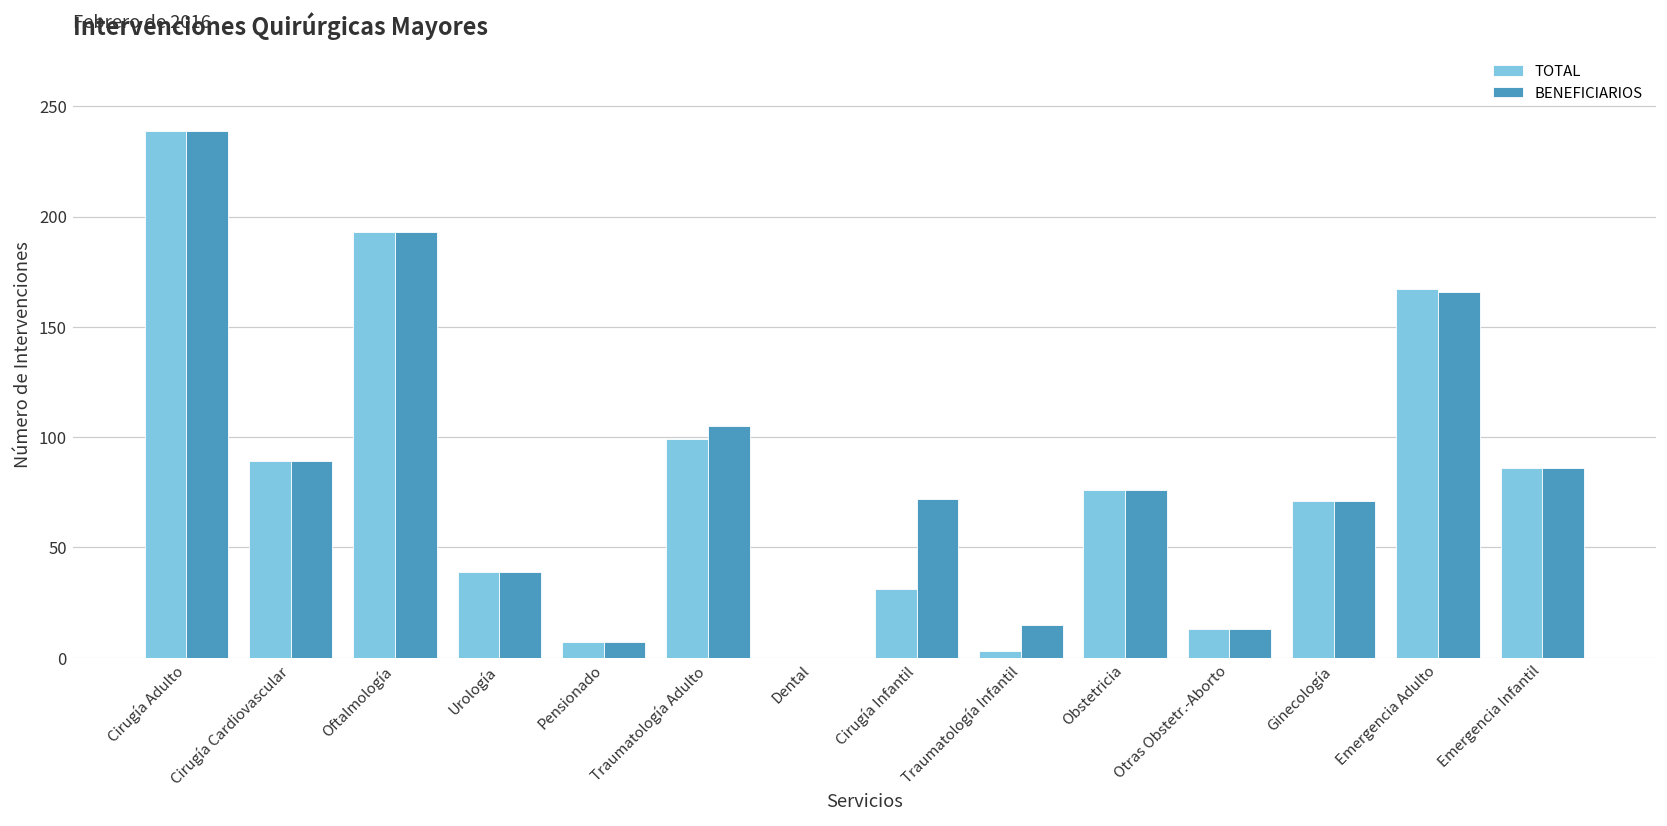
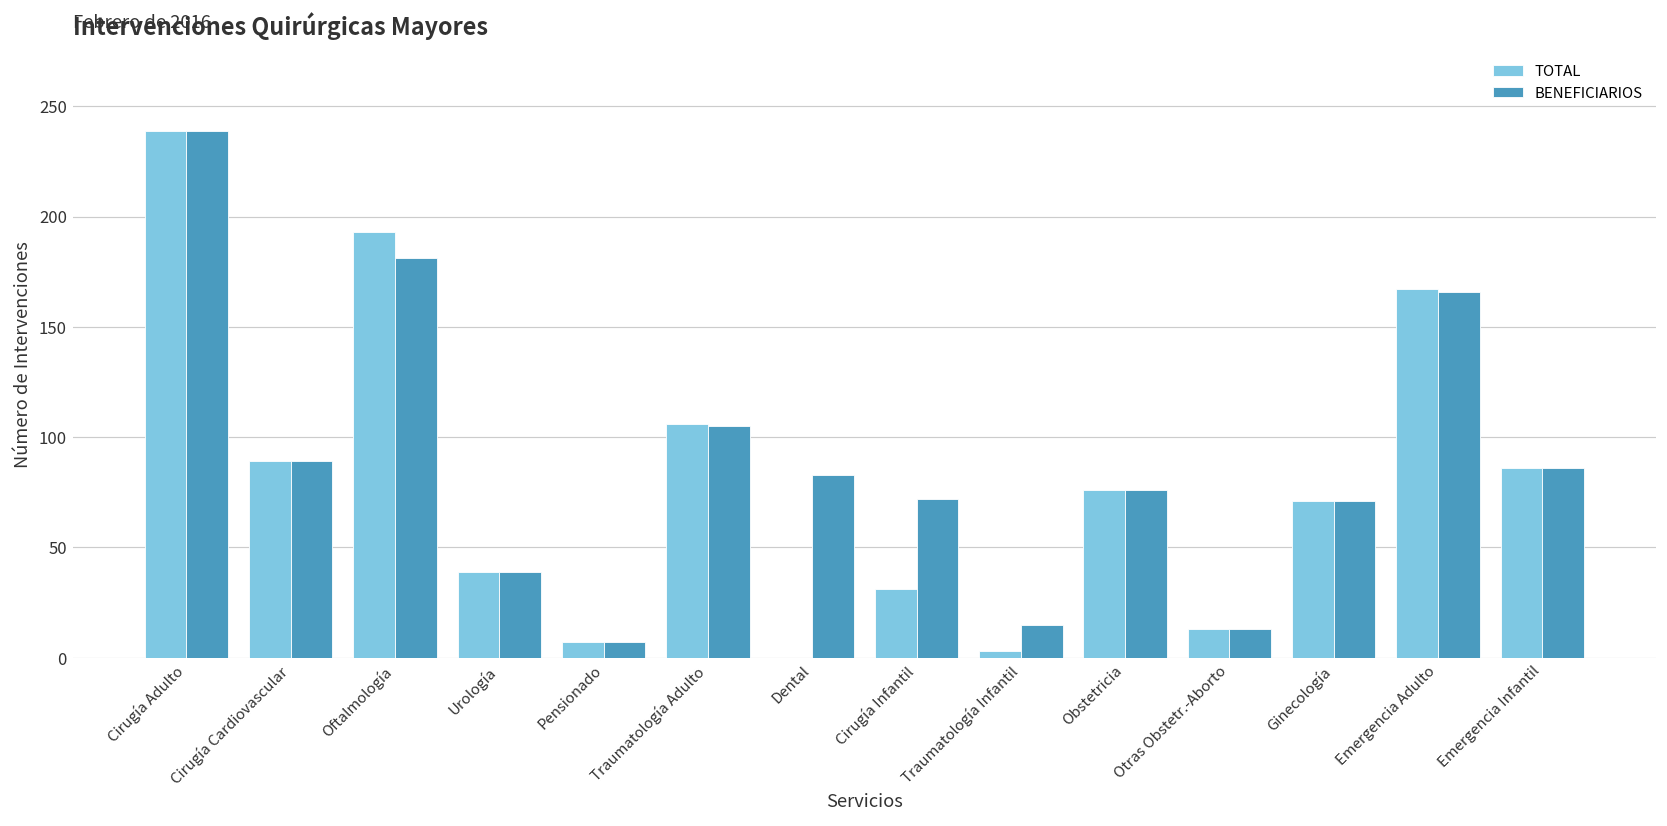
  {
    "TOTAL": {
      "Cirugía Adulto": 239,
      "Cirugía Cardiovascular": 89,
      "Oftalmología": 193,
      "Urología": 39,
      "Pensionado": 7,
-     "Traumatología Adulto": 99,
+     "Traumatología Adulto": 106,
      "Dental": 0,
      "Cirugía Infantil": 31,
      "Traumatología Infantil": 3,
      "Obstetricia": 76,
      "Otras Obstetr.-Aborto": 13,
      "Ginecología": 71,
      "Emergencia Adulto": 167,
      "Emergencia Infantil": 86
    },
    "BENEFICIARIOS": {
      "Cirugía Adulto": 239,
      "Cirugía Cardiovascular": 89,
-     "Oftalmología": 193,
+     "Oftalmología": 181,
      "Urología": 39,
      "Pensionado": 7,
      "Traumatología Adulto": 105,
-     "Dental": 0,
+     "Dental": 83,
      "Cirugía Infantil": 72,
      "Traumatología Infantil": 15,
      "Obstetricia": 76,
      "Otras Obstetr.-Aborto": 13,
      "Ginecología": 71,
      "Emergencia Adulto": 166,
      "Emergencia Infantil": 86
    }
  }
